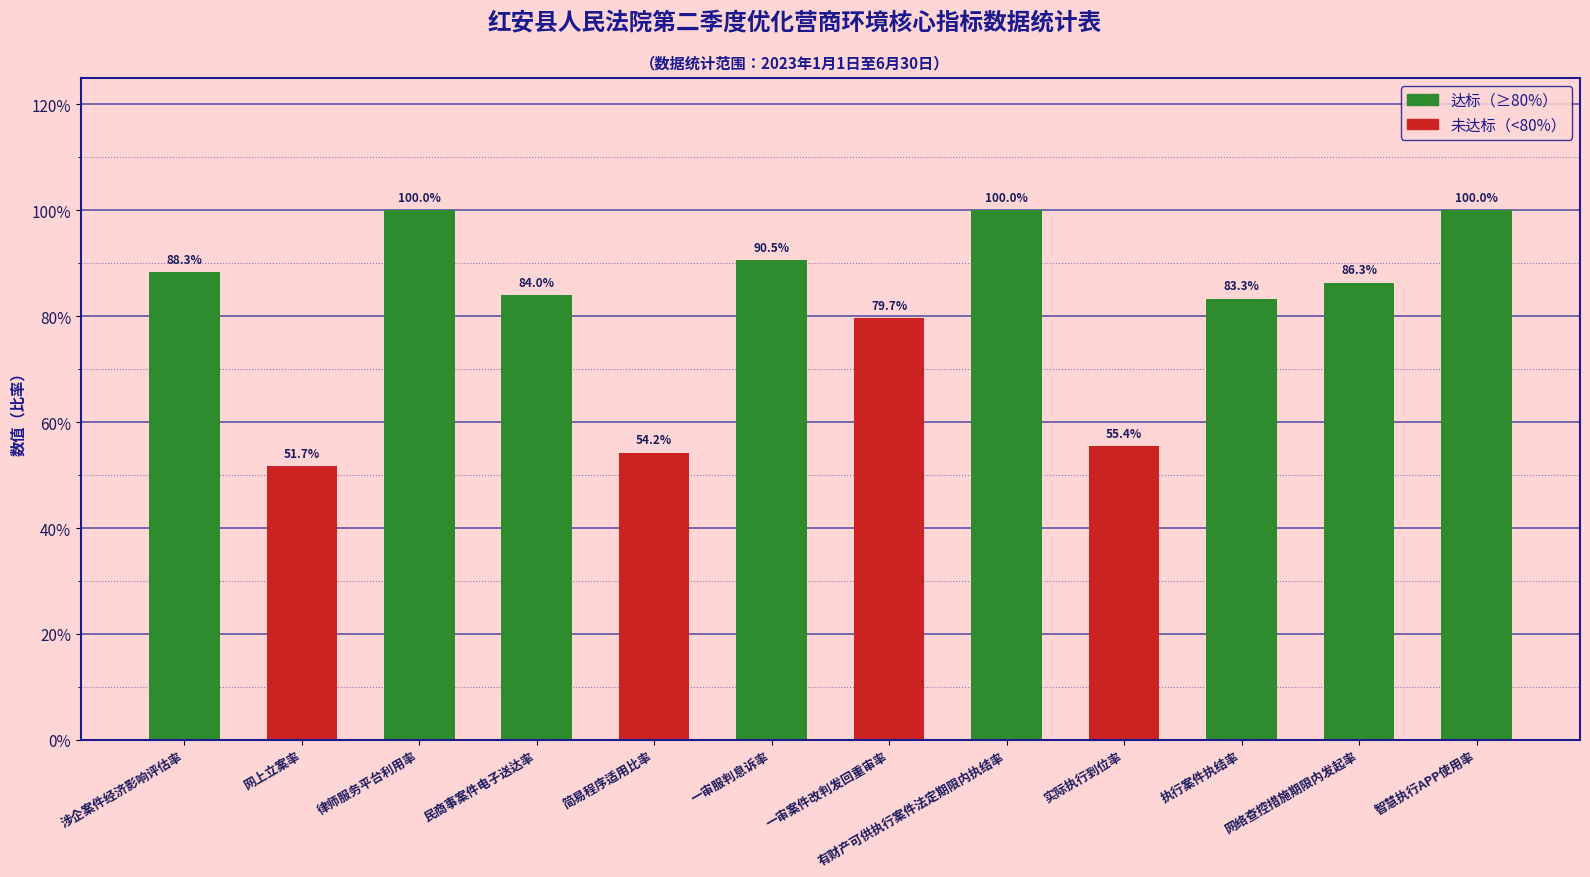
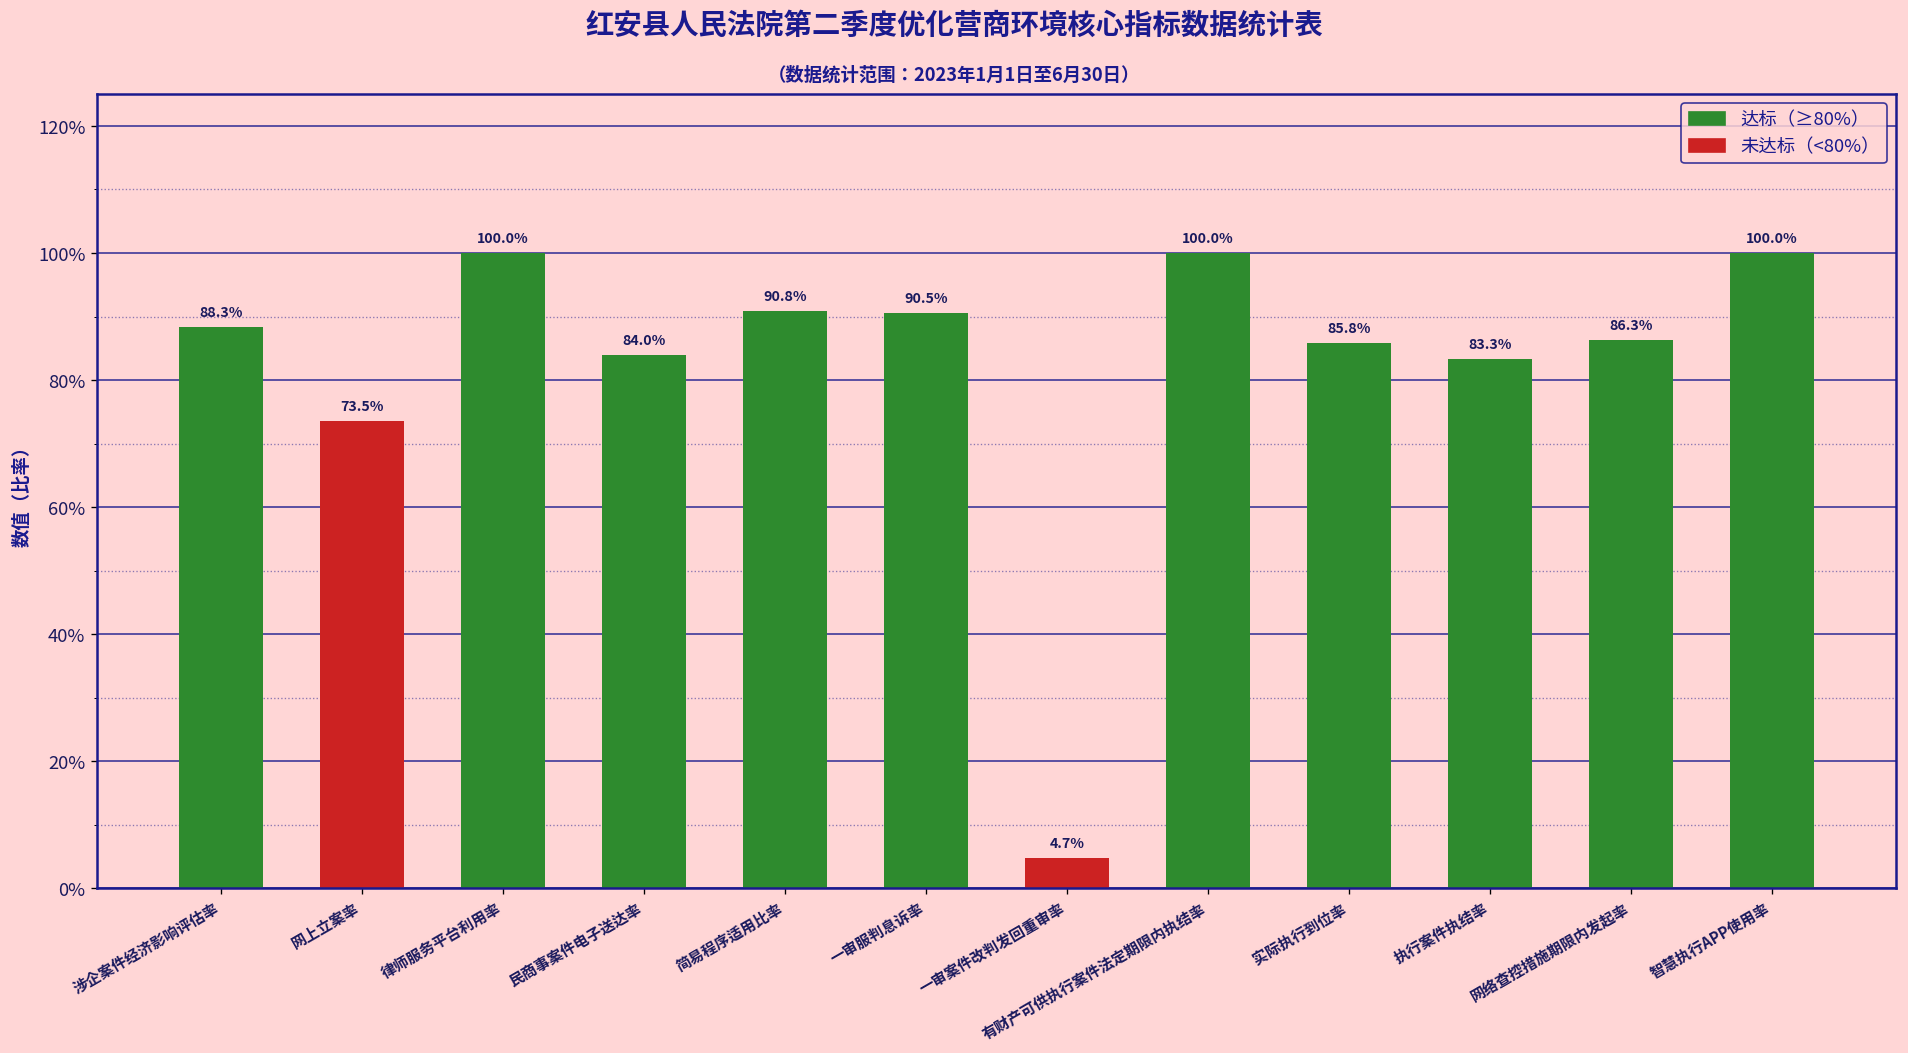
  {
    "涉企案件经济影响评估率": "88.3%",
-   "网上立案率": "51.7%",
+   "网上立案率": "73.5%",
    "律师服务平台利用率": "100.0%",
    "民商事案件电子送达率": "84.0%",
-   "简易程序适用比率": "54.2%",
+   "简易程序适用比率": "90.8%",
    "一审服判息诉率": "90.5%",
-   "一审案件改判发回重审率": "79.7%",
+   "一审案件改判发回重审率": "4.7%",
    "有财产可供执行案件法定期限内执结率": "100.0%",
-   "实际执行到位率": "55.4%",
+   "实际执行到位率": "85.8%",
    "执行案件执结率": "83.3%",
    "网络查控措施期限内发起率": "86.3%",
    "智慧执行APP使用率": "100.0%"
  }
